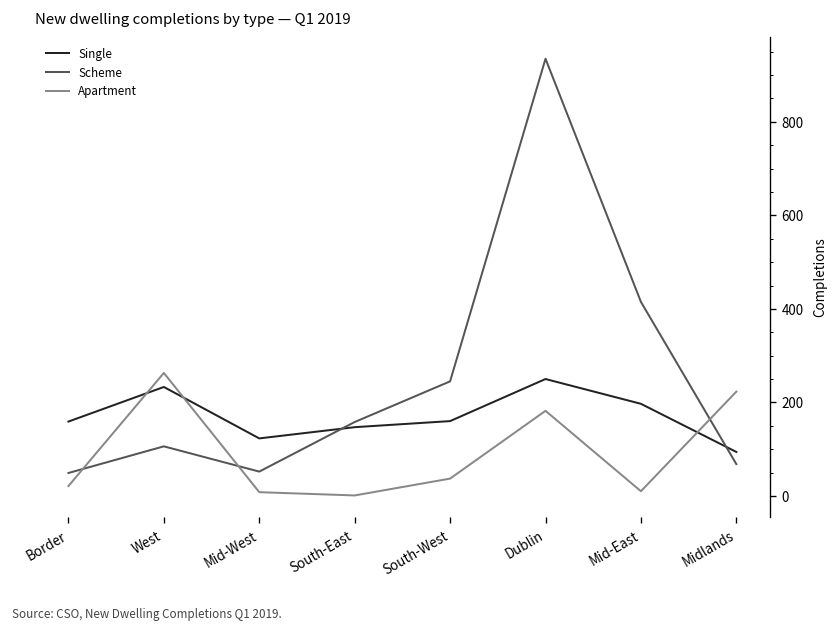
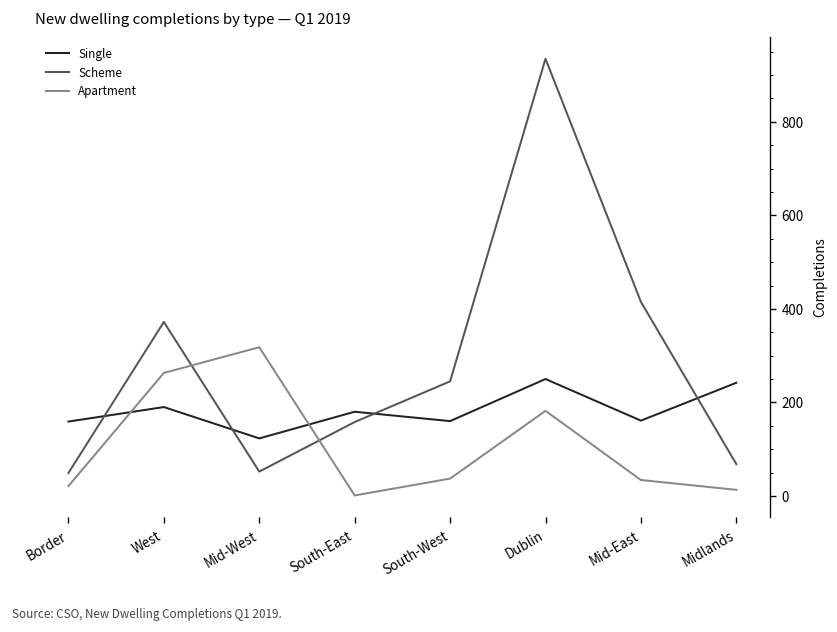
  {
    "Single": {
      "Border": 160,
-     "West": 230,
+     "West": 190,
      "Mid-West": 120,
-     "South-East": 150,
+     "South-East": 180,
      "South-West": 160,
      "Dublin": 250,
-     "Mid-East": 200,
-     "Midlands": 90
+     "Mid-East": 160,
+     "Midlands": 240
    },
    "Scheme": {
      "Border": 50,
-     "West": 110,
+     "West": 370,
      "Mid-West": 50,
      "South-East": 160,
      "South-West": 250,
      "Dublin": 940,
      "Mid-East": 420,
      "Midlands": 70
    },
    "Apartment": {
      "Border": 20,
      "West": 260,
-     "Mid-West": 10,
+     "Mid-West": 320,
      "South-East": 0,
      "South-West": 40,
      "Dublin": 180,
-     "Mid-East": 10,
-     "Midlands": 220
+     "Mid-East": 30,
+     "Midlands": 10
    }
  }
